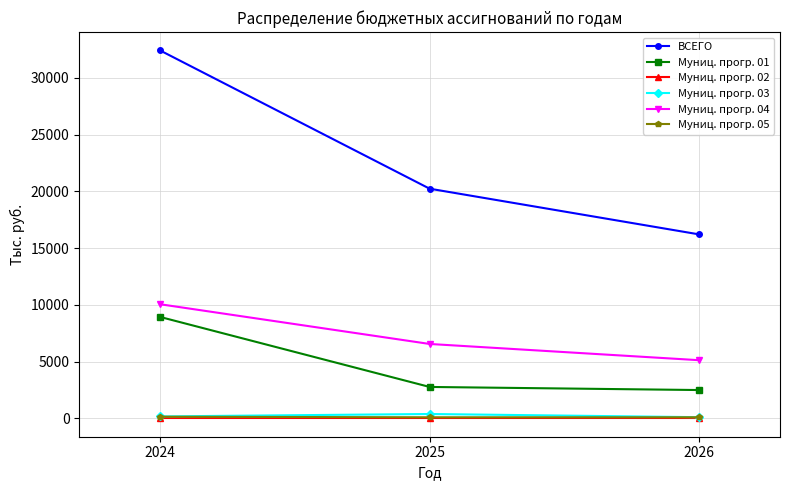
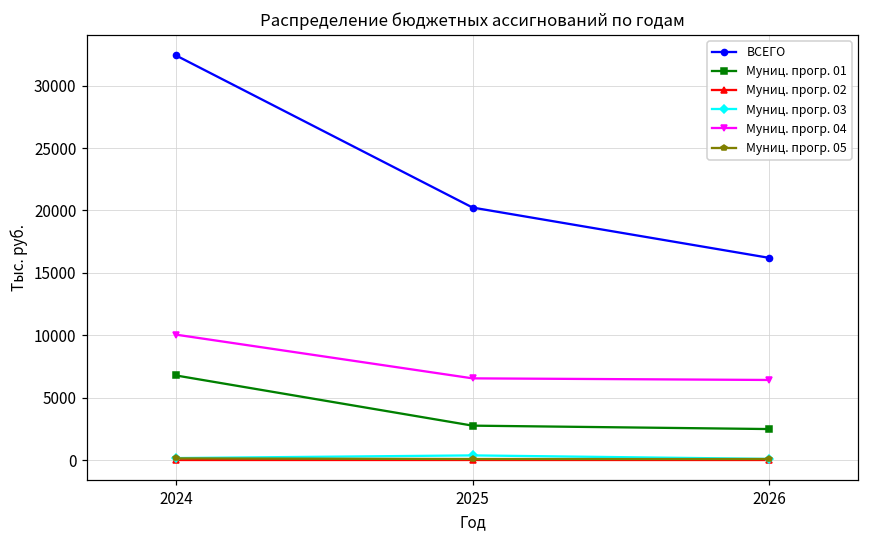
  {
    "ВСЕГО": {
      "2024": 32400,
      "2025": 20200,
      "2026": 16200
    },
    "Муниц. прогр. 01": {
-     "2024": 8900,
+     "2024": 6800,
      "2025": 2800,
      "2026": 2500
    },
    "Муниц. прогр. 03": {
      "2025": 400
    },
    "Муниц. прогр. 04": {
      "2024": 10100,
      "2025": 6600,
-     "2026": 5100
+     "2026": 6400
    }
  }
